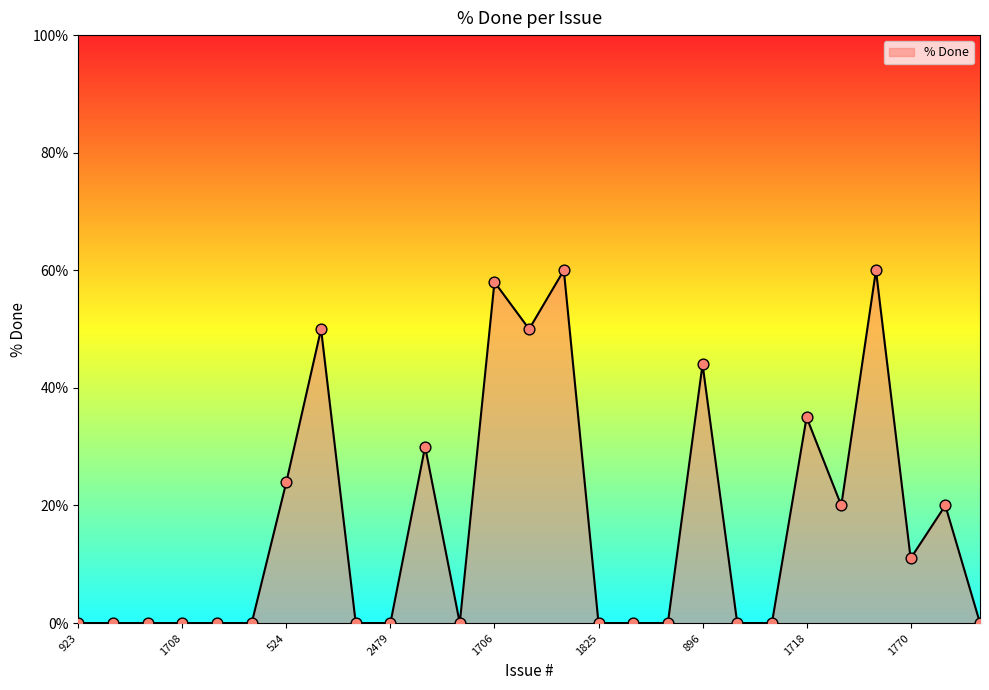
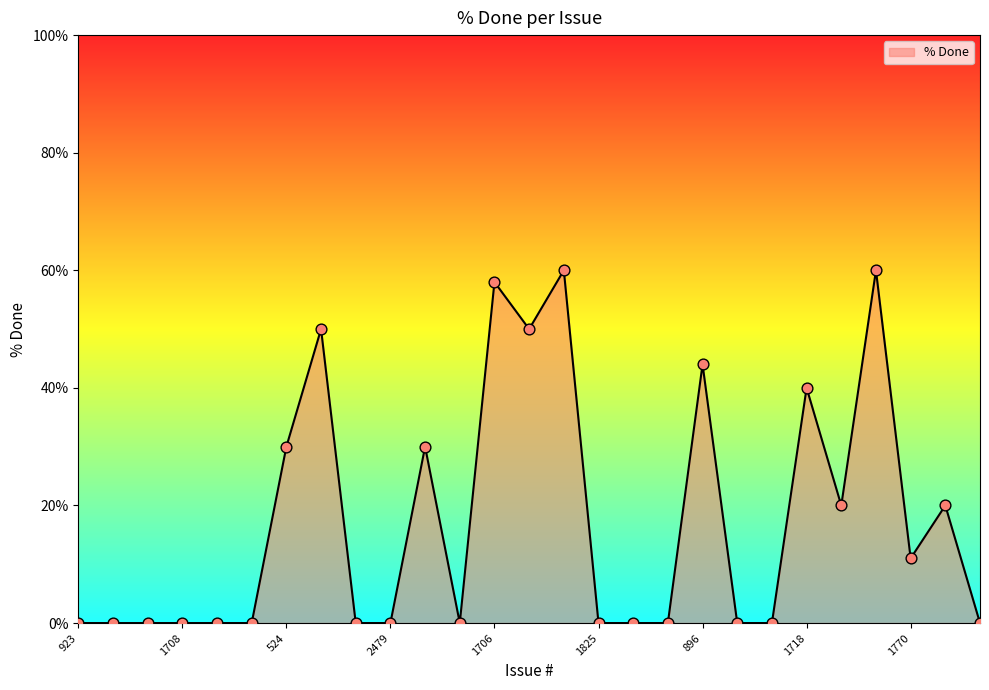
  {
    "923": "0%",
    "1708": "0%",
-   "524": "24%",
+   "524": "30%",
    "2479": "0%",
    "1706": "58%",
    "1825": "0%",
    "896": "44%",
-   "1718": "35%",
+   "1718": "40%",
    "1770": "11%"
  }
